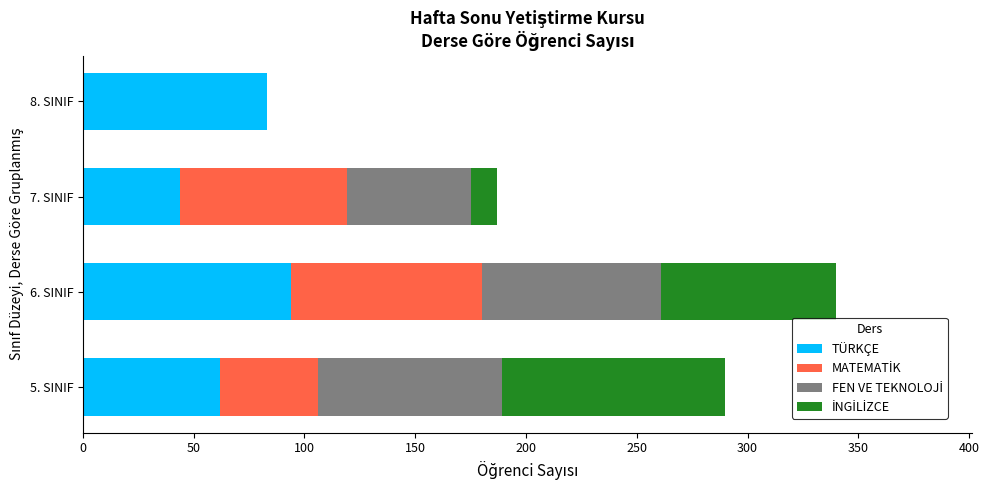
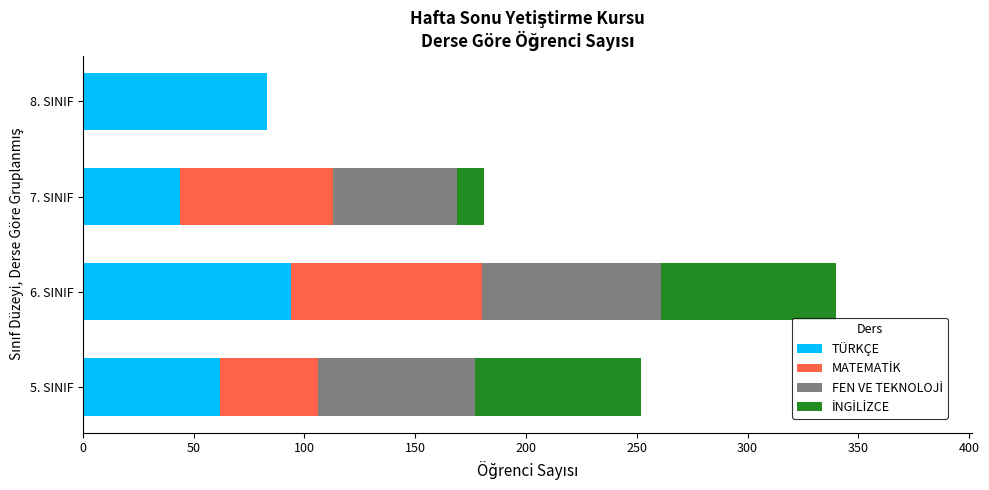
  {
    "TÜRKÇE": {
      "8. SINIF": 83,
      "7. SINIF": 44,
      "6. SINIF": 94,
      "5. SINIF": 62
    },
    "MATEMATİK": {
      "8. SINIF": 0,
-     "7. SINIF": 75,
+     "7. SINIF": 69,
      "6. SINIF": 86,
      "5. SINIF": 44
    },
    "FEN VE TEKNOLOJİ": {
      "8. SINIF": 0,
      "7. SINIF": 56,
      "6. SINIF": 81,
-     "5. SINIF": 83
+     "5. SINIF": 71
    },
    "İNGİLİZCE": {
      "8. SINIF": 0,
      "7. SINIF": 12,
      "6. SINIF": 79,
-     "5. SINIF": 101
+     "5. SINIF": 75
    }
  }
